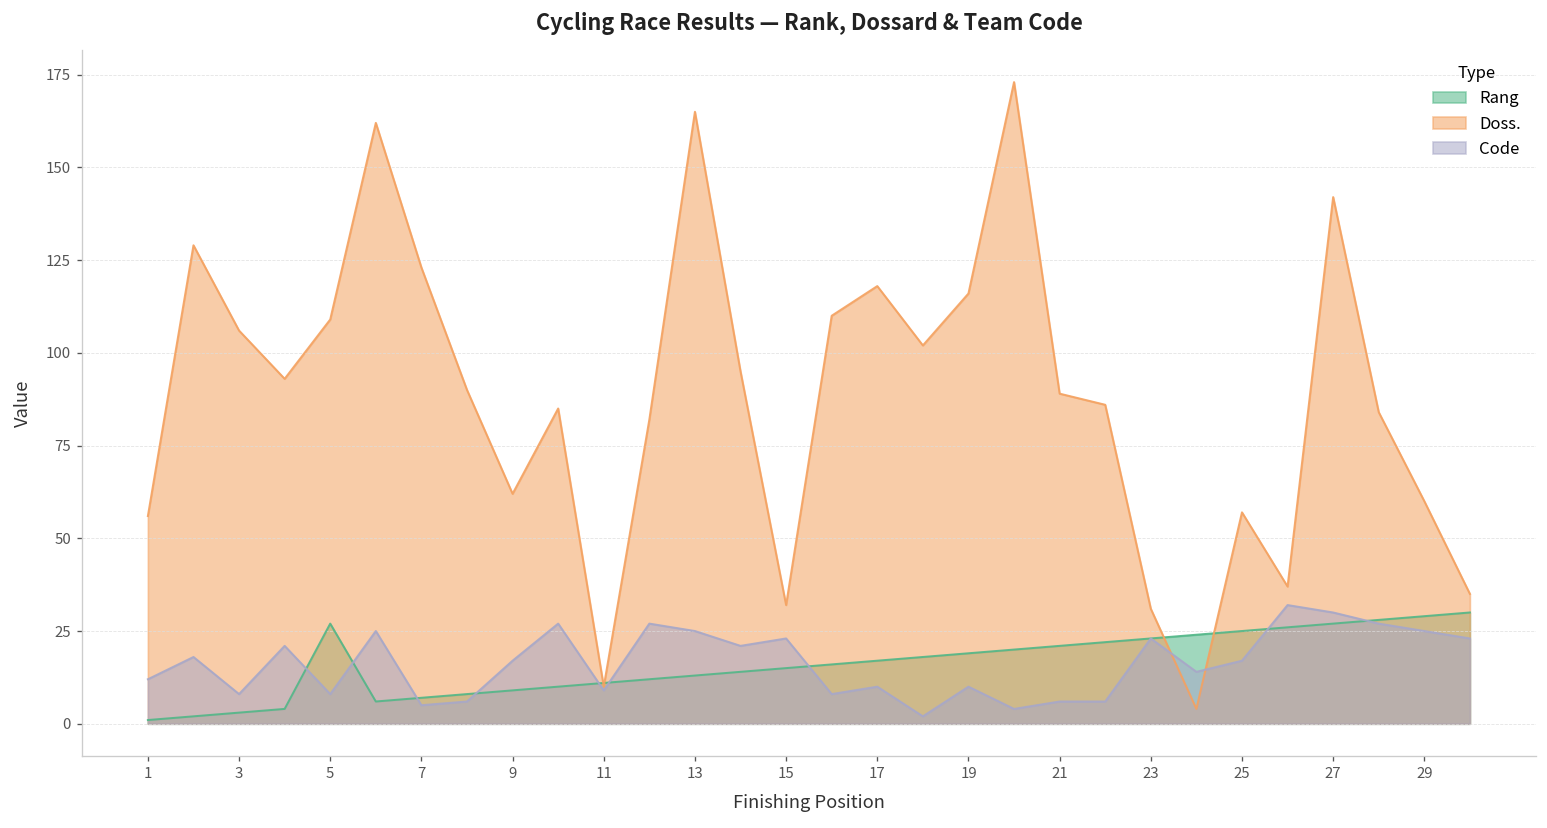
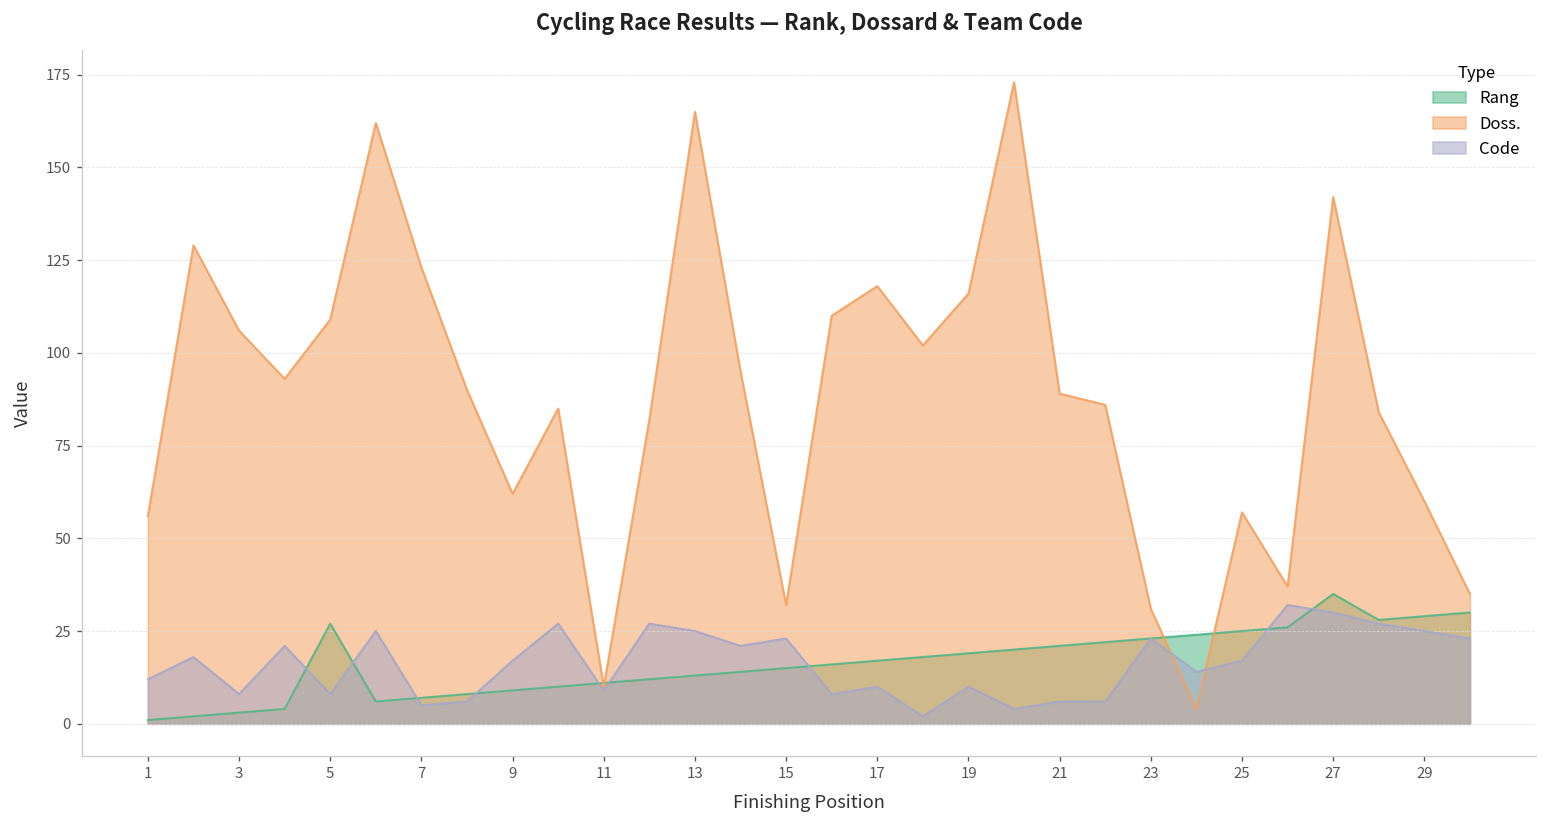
  {
    "Rang": {
      "1": 1,
      "3": 3,
      "5": 27,
      "7": 7,
      "9": 9,
      "11": 11,
      "13": 13,
      "15": 15,
      "17": 17,
      "19": 19,
      "21": 21,
      "25": 25,
-     "27": 27,
+     "27": 35,
      "29": 29
    },
    "Doss.": {
      "1": 56,
      "3": 106,
      "5": 109,
      "7": 123,
      "9": 62,
      "11": 10,
      "13": 165,
      "15": 32,
      "17": 118,
      "19": 116,
      "21": 89,
      "23": 31,
      "25": 57,
      "27": 142,
      "29": 60
    },
    "Code": {
      "1": 12,
      "3": 8,
      "5": 8,
      "7": 5,
      "9": 17,
      "11": 9,
      "13": 25,
      "15": 23,
      "17": 10,
      "19": 10,
      "21": 6,
      "25": 17,
      "27": 30,
      "29": 25
    }
  }
